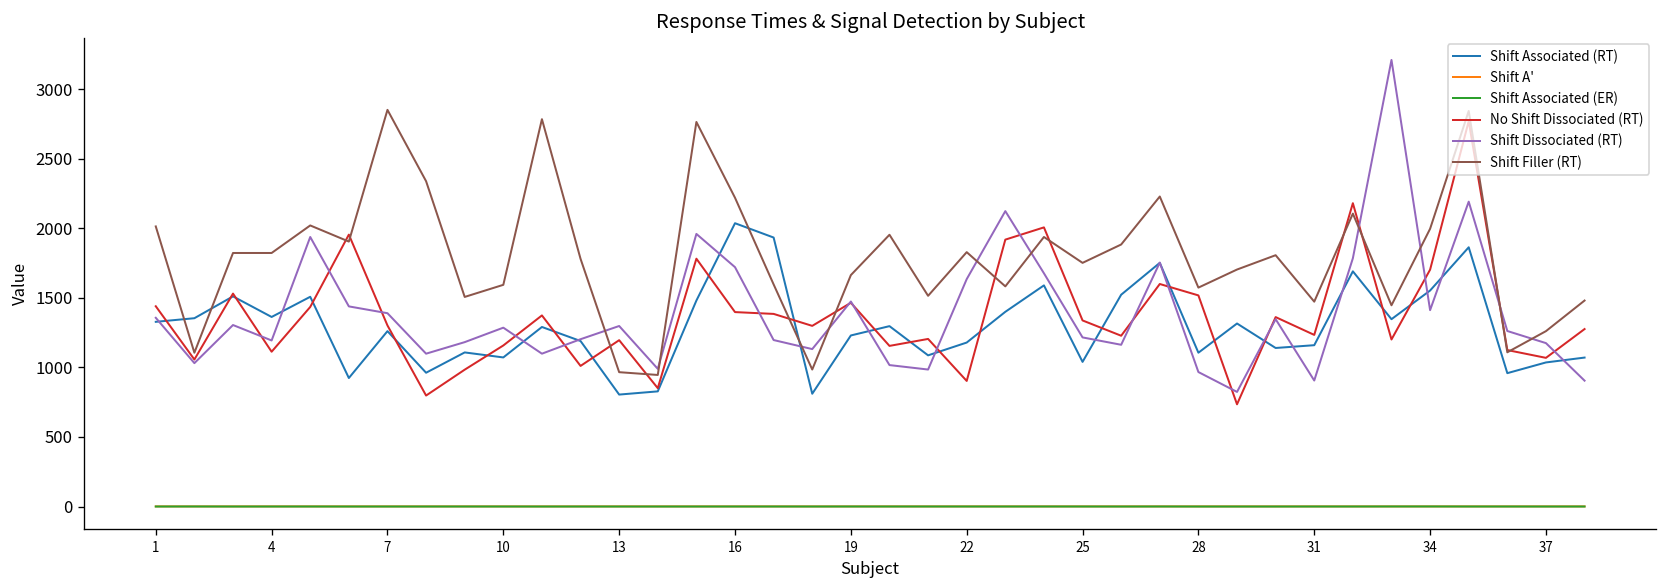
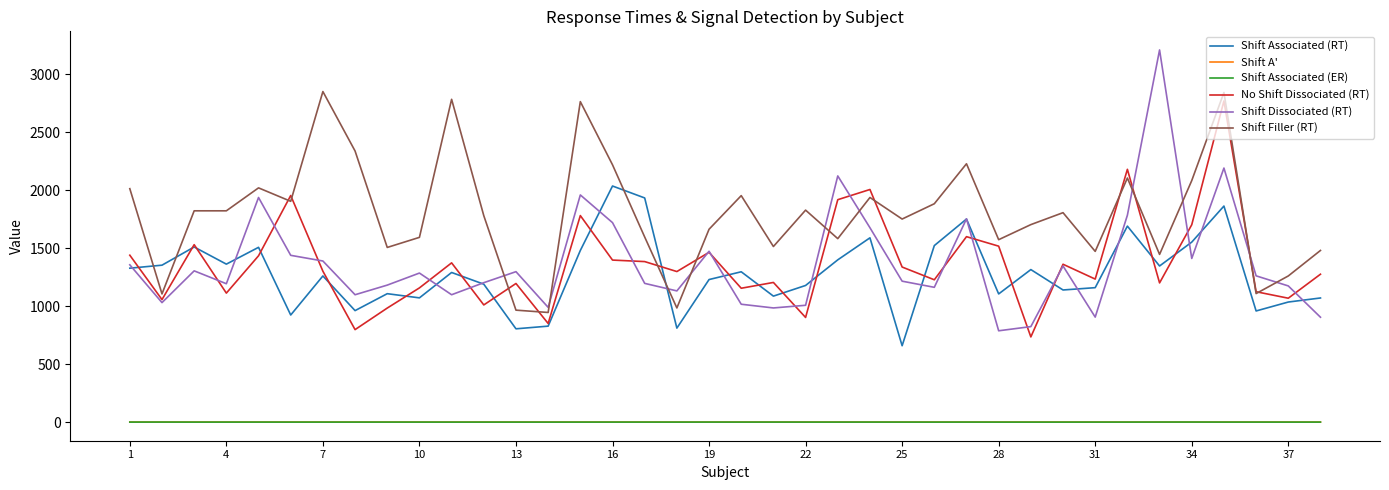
  {
    "Shift Associated (RT)": {
      "1": 1330,
      "4": 1360,
      "7": 1260,
      "10": 1070,
      "13": 810,
      "16": 2040,
      "19": 1230,
      "22": 1180,
-     "25": 1040,
+     "25": 660,
      "28": 1110,
      "31": 1160,
      "34": 1550,
      "37": 1040
    },
    "Shift Associated (ER)": {
      "1": 0,
      "4": 0,
      "7": 0,
      "10": 0,
      "13": 0,
      "16": 0,
      "19": 0,
      "22": 0,
      "25": 0,
      "28": 0,
      "31": 0,
      "34": 0,
      "37": 0
    },
    "No Shift Dissociated (RT)": {
      "1": 1440,
      "4": 1110,
      "7": 1300,
      "10": 1160,
      "13": 1200,
      "16": 1400,
      "22": 900,
      "25": 1340,
      "28": 1520,
      "31": 1230,
      "34": 1700,
      "37": 1070
    },
    "Shift Dissociated (RT)": {
      "1": 1360,
      "4": 1190,
      "7": 1390,
      "10": 1290,
      "13": 1300,
      "16": 1720,
-     "22": 1640,
+     "22": 1010,
      "25": 1220,
-     "28": 970,
+     "28": 790,
      "31": 910,
      "34": 1410,
      "37": 1180
    },
    "Shift Filler (RT)": {
      "1": 2010,
      "4": 1820,
      "7": 2850,
      "10": 1590,
      "13": 970,
      "16": 2220,
      "19": 1660,
      "22": 1830,
      "25": 1750,
      "28": 1570,
      "31": 1470,
-     "34": 2000,
+     "34": 2080,
      "37": 1260
    }
  }
